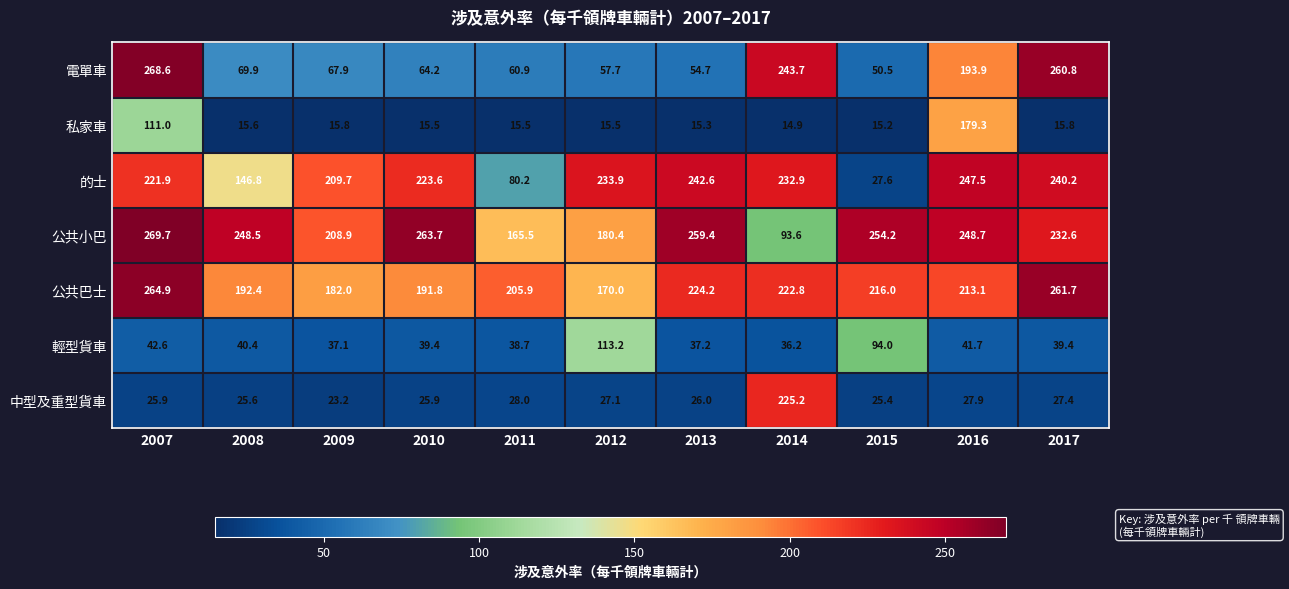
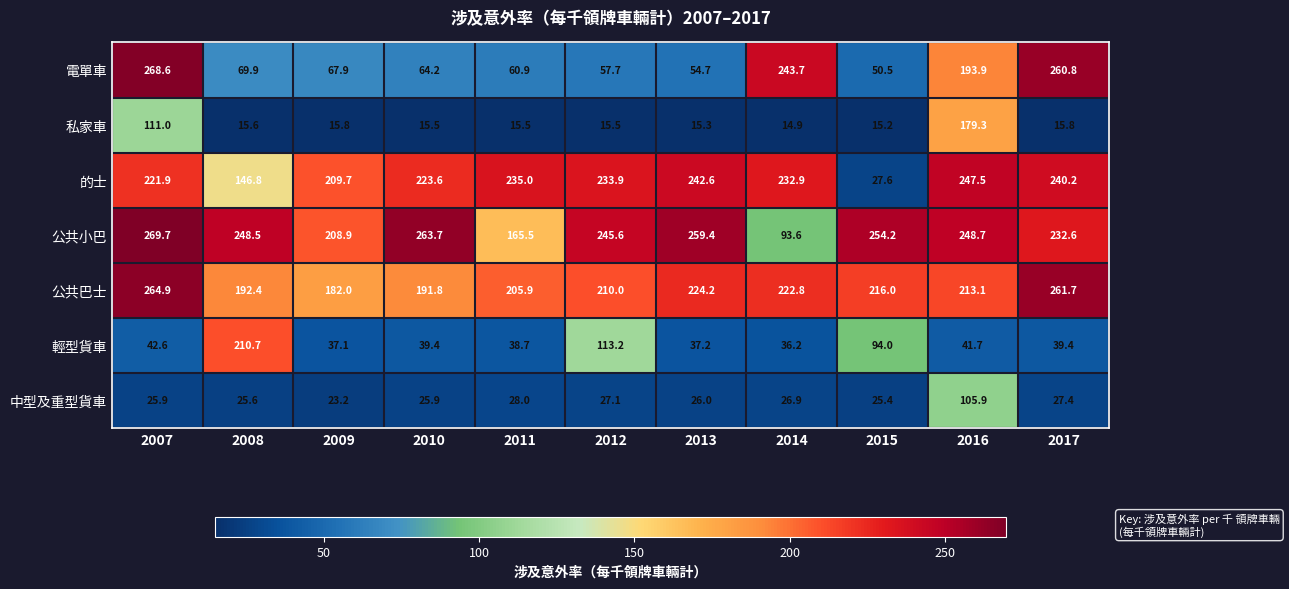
  {
    "電單車": {
      "2007": 268.6,
      "2008": 69.9,
      "2009": 67.9,
      "2010": 64.2,
      "2011": 60.9,
      "2012": 57.7,
      "2013": 54.7,
      "2014": 243.7,
      "2015": 50.5,
      "2016": 193.9,
      "2017": 260.8
    },
    "私家車": {
      "2007": 111.0,
      "2008": 15.6,
      "2009": 15.8,
      "2010": 15.5,
      "2011": 15.5,
      "2012": 15.5,
      "2013": 15.3,
      "2014": 14.9,
      "2015": 15.2,
      "2016": 179.3,
      "2017": 15.8
    },
    "的士": {
      "2007": 221.9,
      "2008": 146.8,
      "2009": 209.7,
      "2010": 223.6,
-     "2011": 80.2,
+     "2011": 235.0,
      "2012": 233.9,
      "2013": 242.6,
      "2014": 232.9,
      "2015": 27.6,
      "2016": 247.5,
      "2017": 240.2
    },
    "公共小巴": {
      "2007": 269.7,
      "2008": 248.5,
      "2009": 208.9,
      "2010": 263.7,
      "2011": 165.5,
-     "2012": 180.4,
+     "2012": 245.6,
      "2013": 259.4,
      "2014": 93.6,
      "2015": 254.2,
      "2016": 248.7,
      "2017": 232.6
    },
    "公共巴士": {
      "2007": 264.9,
      "2008": 192.4,
      "2009": 182.0,
      "2010": 191.8,
      "2011": 205.9,
-     "2012": 170.0,
+     "2012": 210.0,
      "2013": 224.2,
      "2014": 222.8,
      "2015": 216.0,
      "2016": 213.1,
      "2017": 261.7
    },
    "輕型貨車": {
      "2007": 42.6,
-     "2008": 40.4,
+     "2008": 210.7,
      "2009": 37.1,
      "2010": 39.4,
      "2011": 38.7,
      "2012": 113.2,
      "2013": 37.2,
      "2014": 36.2,
      "2015": 94.0,
      "2016": 41.7,
      "2017": 39.4
    },
    "中型及重型貨車": {
      "2007": 25.9,
      "2008": 25.6,
      "2009": 23.2,
      "2010": 25.9,
      "2011": 28.0,
      "2012": 27.1,
      "2013": 26.0,
-     "2014": 225.2,
+     "2014": 26.9,
      "2015": 25.4,
-     "2016": 27.9,
+     "2016": 105.9,
      "2017": 27.4
    }
  }
